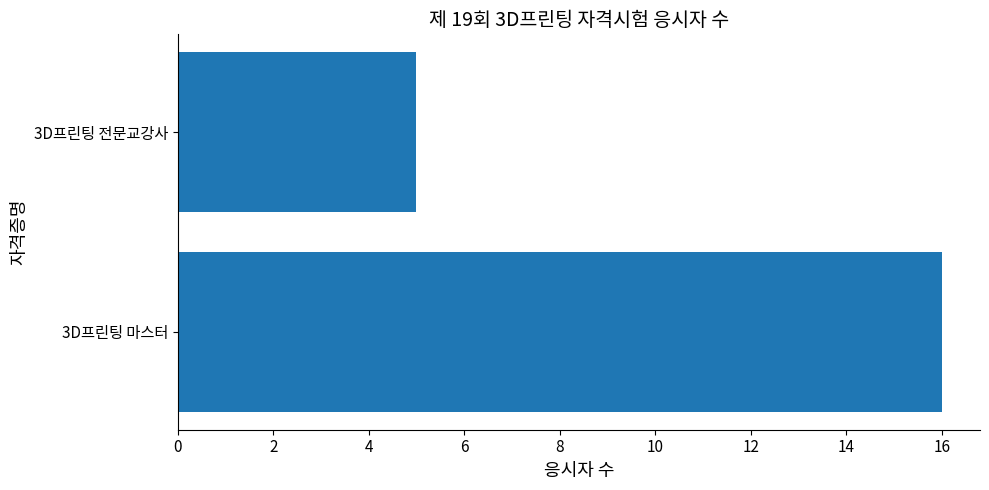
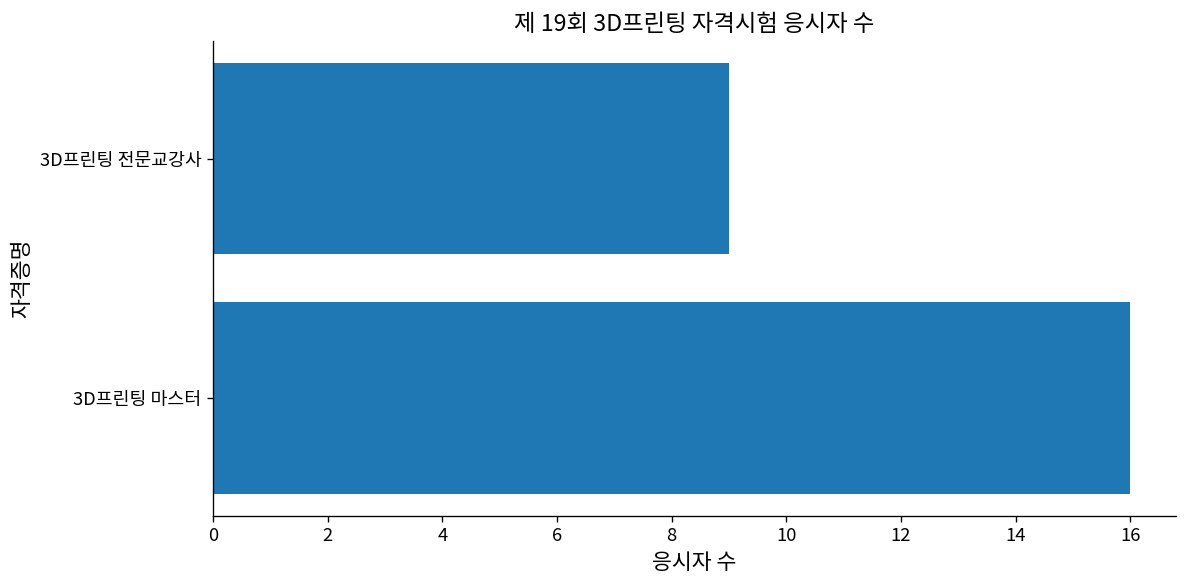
  {
-   "3D프린팅 전문교강사": 5,
+   "3D프린팅 전문교강사": 9,
    "3D프린팅 마스터": 16
  }
